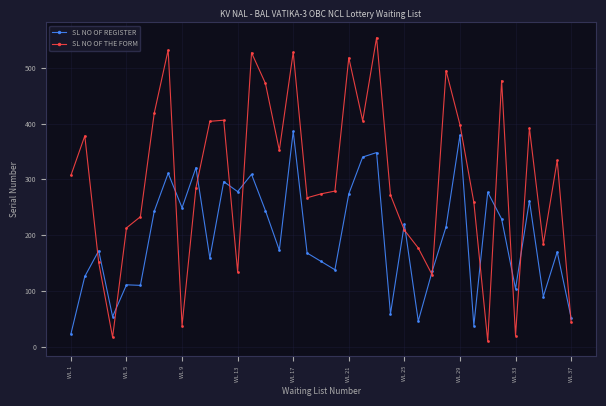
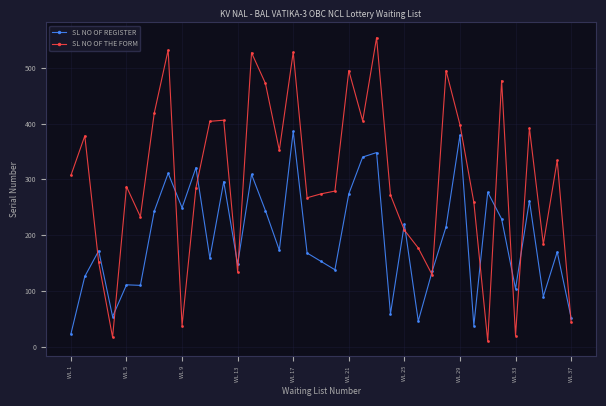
  {
    "SL NO OF REGISTER": {
      "WL 1": 20,
      "WL 5": 110,
      "WL 9": 250,
-     "WL 13": 280,
+     "WL 13": 150,
      "WL 17": 390,
      "WL 21": 270,
      "WL 25": 220,
      "WL 29": 380,
      "WL 33": 100,
      "WL 37": 50
    },
    "SL NO OF THE FORM": {
      "WL 1": 310,
-     "WL 5": 210,
+     "WL 5": 290,
      "WL 9": 40,
      "WL 13": 130,
      "WL 17": 530,
-     "WL 21": 520,
+     "WL 21": 500,
      "WL 25": 210,
      "WL 29": 400,
      "WL 33": 20,
      "WL 37": 50
    }
  }
